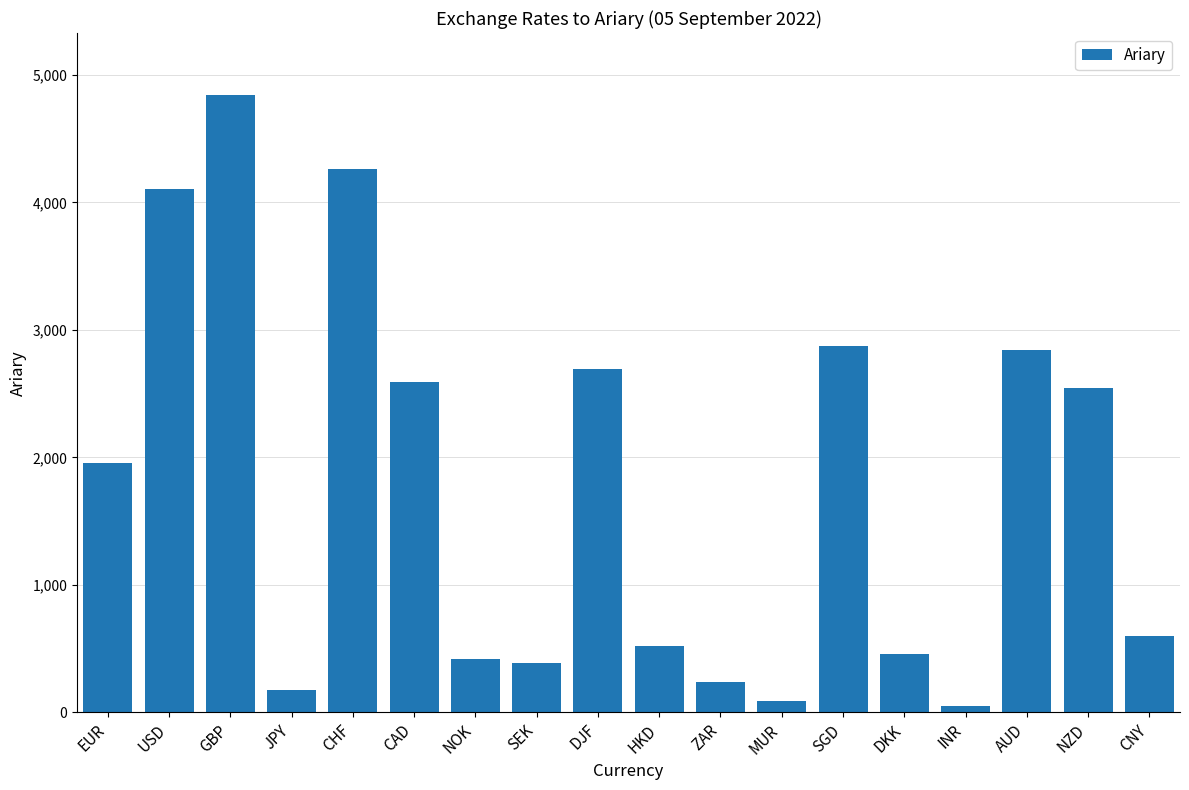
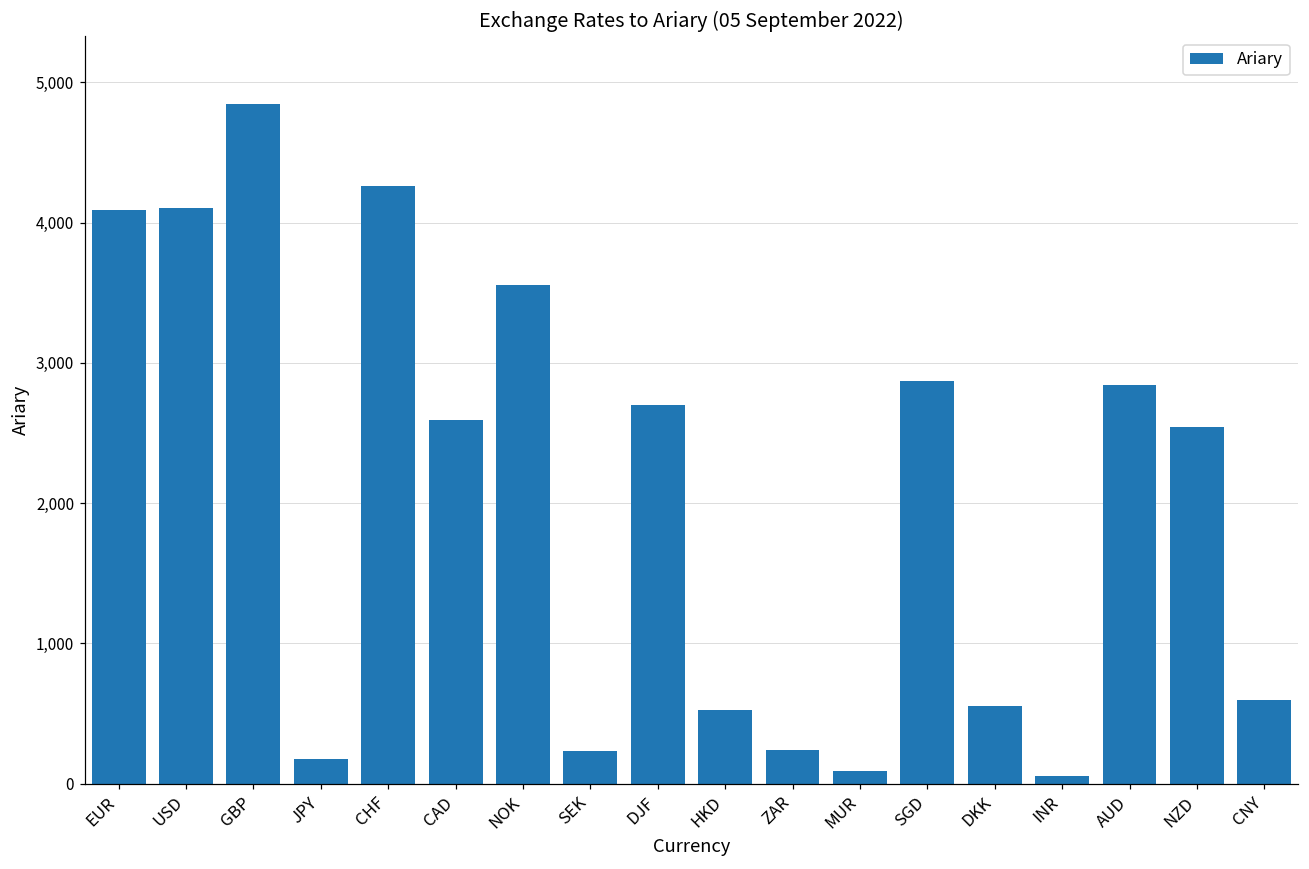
  {
-   "EUR": "1,960",
+   "EUR": "4,090",
    "USD": "4,100",
    "GBP": "4,840",
    "JPY": "180",
    "CHF": "4,260",
    "CAD": "2,590",
-   "NOK": "420",
-   "SEK": "390",
+   "NOK": "3,550",
+   "SEK": "230",
    "DJF": "2,700",
    "HKD": "520",
    "ZAR": "240",
    "MUR": "90",
    "SGD": "2,870",
-   "DKK": "460",
+   "DKK": "550",
    "INR": "50",
    "AUD": "2,840",
    "NZD": "2,540",
    "CNY": "600"
  }
